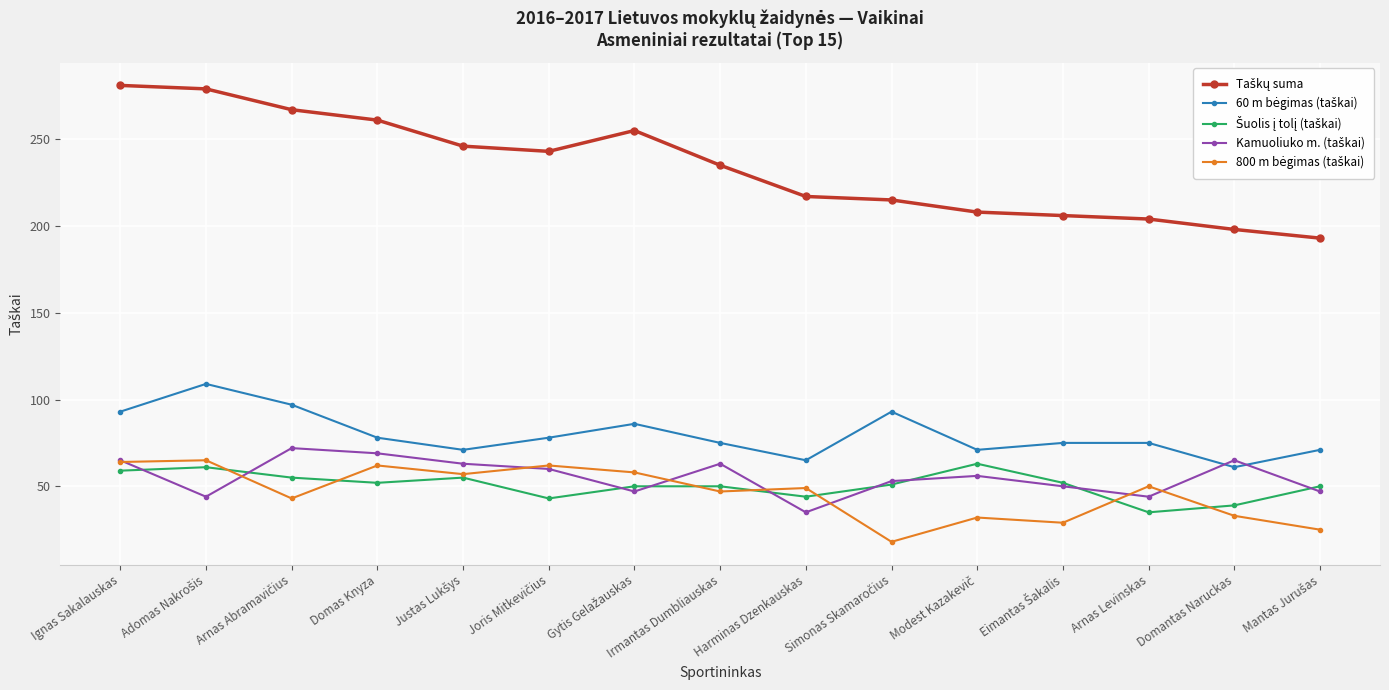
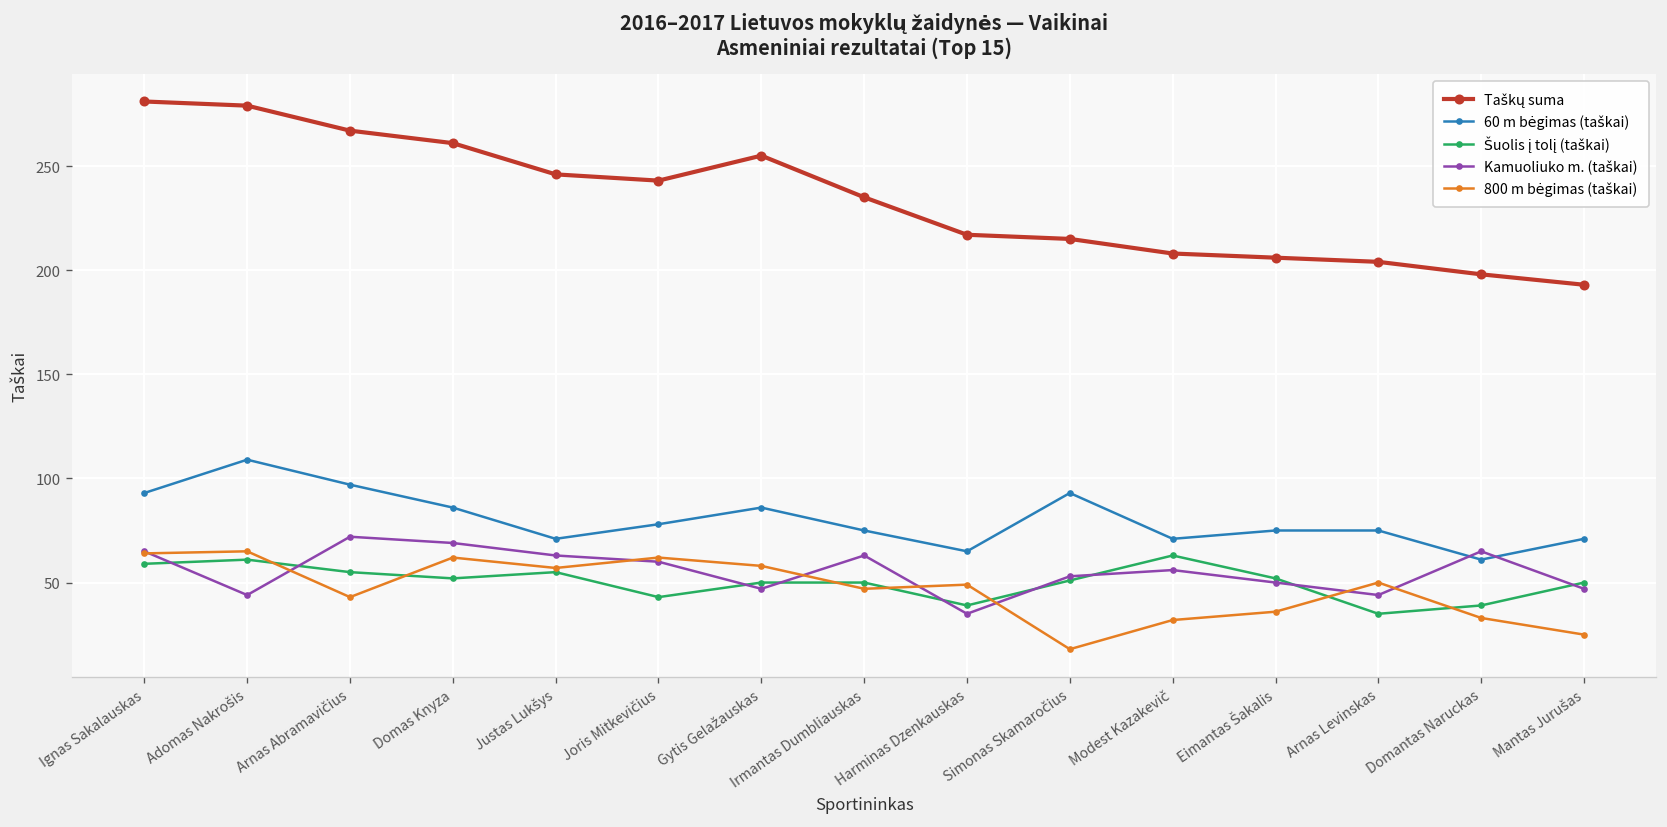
  {
    "Taškų suma": {
      "Ignas Sakalauskas": 281,
      "Adomas Nakrošis": 279,
      "Arnas Abramavičius": 267,
      "Domas Knyza": 261,
      "Justas Lukšys": 246,
      "Joris Mitkevičius": 243,
      "Gytis Gelažauskas": 255,
      "Irmantas Dumbliauskas": 235,
      "Harminas Dzenkauskas": 217,
      "Simonas Skamaročius": 215,
      "Modest Kazakevič": 208,
      "Eimantas Šakalis": 206,
      "Arnas Levinskas": 204,
      "Domantas Naruckas": 198,
      "Mantas Jurušas": 193
    },
    "60 m bėgimas (taškai)": {
      "Ignas Sakalauskas": 93,
      "Adomas Nakrošis": 109,
      "Arnas Abramavičius": 97,
-     "Domas Knyza": 78,
+     "Domas Knyza": 86,
      "Justas Lukšys": 71,
      "Joris Mitkevičius": 78,
      "Gytis Gelažauskas": 86,
      "Irmantas Dumbliauskas": 75,
      "Harminas Dzenkauskas": 65,
      "Simonas Skamaročius": 93,
      "Modest Kazakevič": 71,
      "Eimantas Šakalis": 75,
      "Arnas Levinskas": 75,
      "Domantas Naruckas": 61,
      "Mantas Jurušas": 71
    },
    "Šuolis į tolį (taškai)": {
      "Ignas Sakalauskas": 59,
      "Adomas Nakrošis": 61,
      "Arnas Abramavičius": 55,
      "Domas Knyza": 52,
      "Justas Lukšys": 55,
      "Joris Mitkevičius": 43,
      "Gytis Gelažauskas": 50,
      "Irmantas Dumbliauskas": 50,
-     "Harminas Dzenkauskas": 44,
+     "Harminas Dzenkauskas": 39,
      "Simonas Skamaročius": 51,
      "Modest Kazakevič": 63,
      "Eimantas Šakalis": 52,
      "Arnas Levinskas": 35,
      "Domantas Naruckas": 39,
      "Mantas Jurušas": 50
    },
    "Kamuoliuko m. (taškai)": {
      "Adomas Nakrošis": 44,
      "Arnas Abramavičius": 72,
      "Domas Knyza": 69,
      "Justas Lukšys": 63,
      "Joris Mitkevičius": 60,
      "Gytis Gelažauskas": 47,
      "Irmantas Dumbliauskas": 63,
      "Harminas Dzenkauskas": 35,
      "Simonas Skamaročius": 53,
      "Modest Kazakevič": 56,
      "Eimantas Šakalis": 50,
      "Arnas Levinskas": 44,
      "Domantas Naruckas": 65,
      "Mantas Jurušas": 47
    },
    "800 m bėgimas (taškai)": {
      "Adomas Nakrošis": 65,
      "Arnas Abramavičius": 43,
      "Domas Knyza": 62,
      "Justas Lukšys": 57,
      "Joris Mitkevičius": 62,
      "Gytis Gelažauskas": 58,
      "Irmantas Dumbliauskas": 47,
      "Harminas Dzenkauskas": 49,
      "Simonas Skamaročius": 18,
      "Modest Kazakevič": 32,
-     "Eimantas Šakalis": 29,
+     "Eimantas Šakalis": 36,
      "Arnas Levinskas": 50,
      "Domantas Naruckas": 33,
      "Mantas Jurušas": 25
    }
  }
